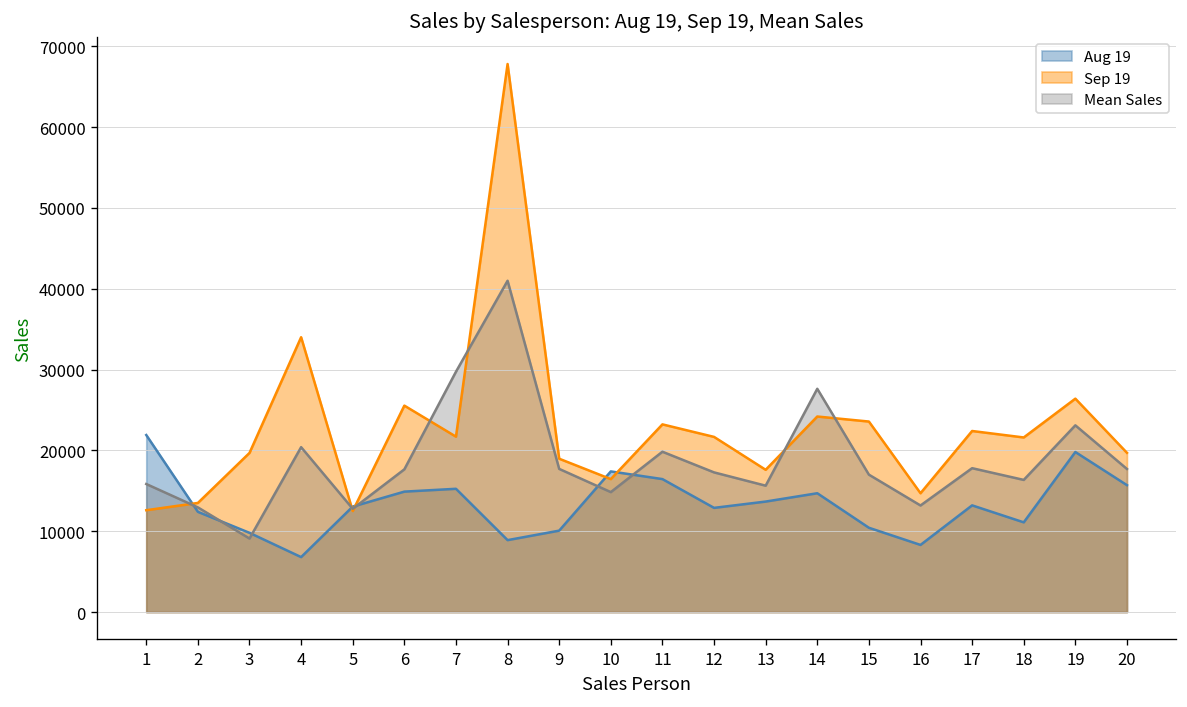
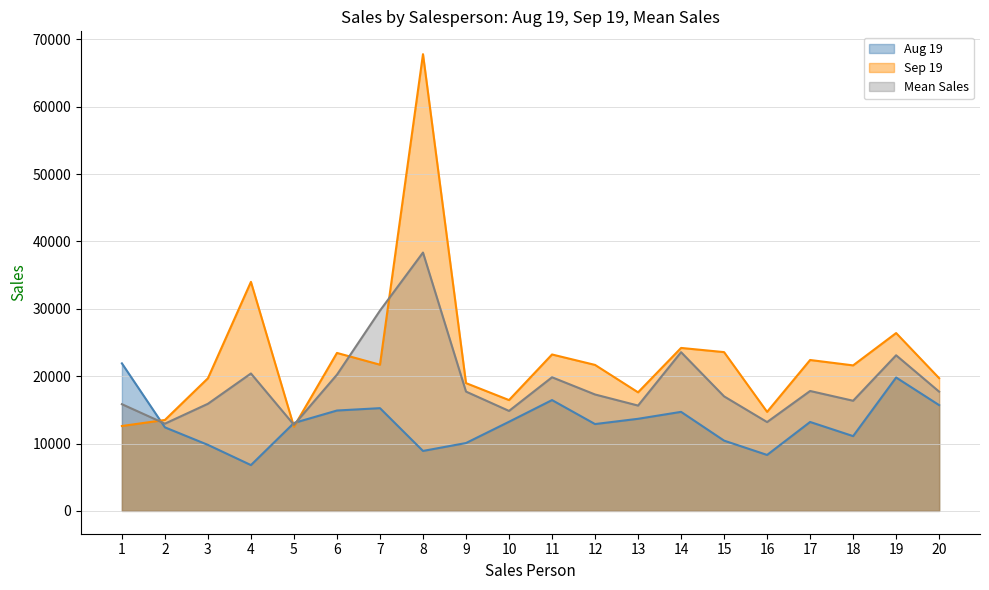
  {
    "Aug 19": {
      "1": 22000,
      "2": 12000,
      "3": 10000,
      "4": 7000,
      "6": 15000,
      "7": 15000,
      "8": 9000,
      "9": 10000,
-     "10": 17000,
+     "10": 13000,
      "11": 16000,
      "12": 13000,
      "13": 14000,
      "14": 15000,
      "15": 10000,
      "16": 8000,
      "17": 13000,
      "18": 11000,
      "19": 20000,
      "20": 16000
    },
    "Sep 19": {
      "1": 13000,
      "2": 14000,
      "3": 20000,
      "4": 34000,
-     "6": 26000,
+     "6": 23000,
      "7": 22000,
      "8": 68000,
      "9": 19000,
      "10": 16000,
      "11": 23000,
      "12": 22000,
      "13": 18000,
      "14": 24000,
      "15": 24000,
      "16": 15000,
      "17": 22000,
      "18": 22000,
      "19": 26000,
      "20": 20000
    },
    "Mean Sales": {
      "1": 16000,
      "2": 13000,
-     "3": 9000,
+     "3": 16000,
      "4": 20000,
-     "6": 18000,
+     "6": 20000,
      "7": 30000,
-     "8": 41000,
+     "8": 38000,
      "9": 18000,
      "10": 15000,
      "11": 20000,
      "12": 17000,
      "13": 16000,
-     "14": 28000,
+     "14": 24000,
      "15": 17000,
      "16": 13000,
      "17": 18000,
      "18": 16000,
      "19": 23000,
      "20": 18000
    }
  }
